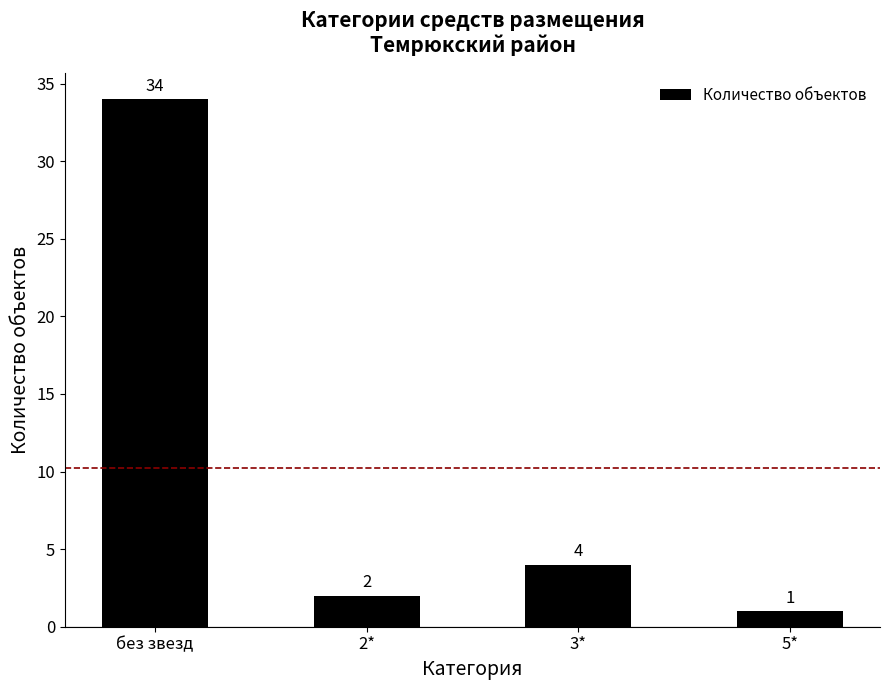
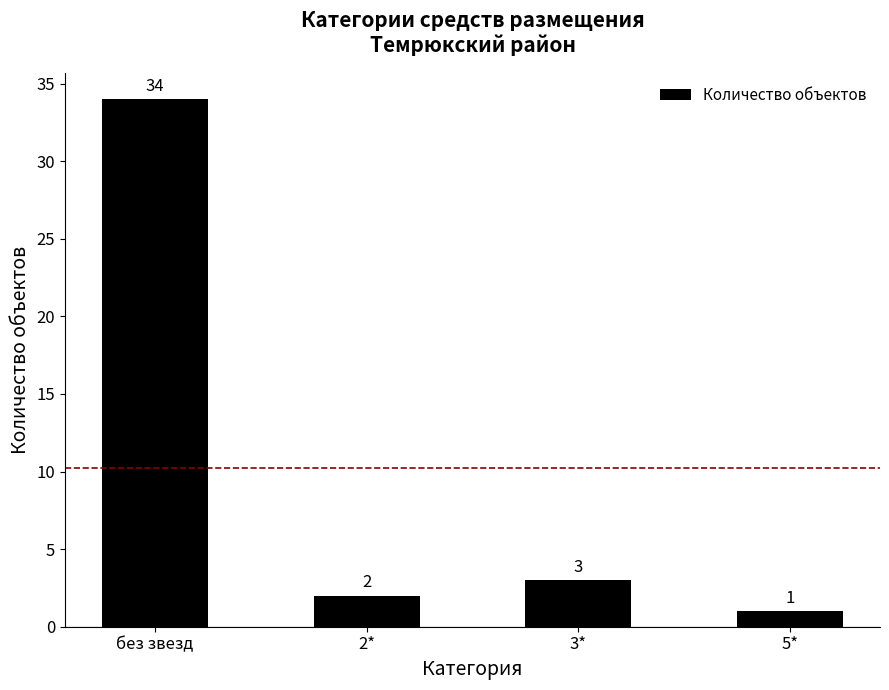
  {
    "без звезд": 34,
    "2*": 2,
-   "3*": 4,
+   "3*": 3,
    "5*": 1
  }
